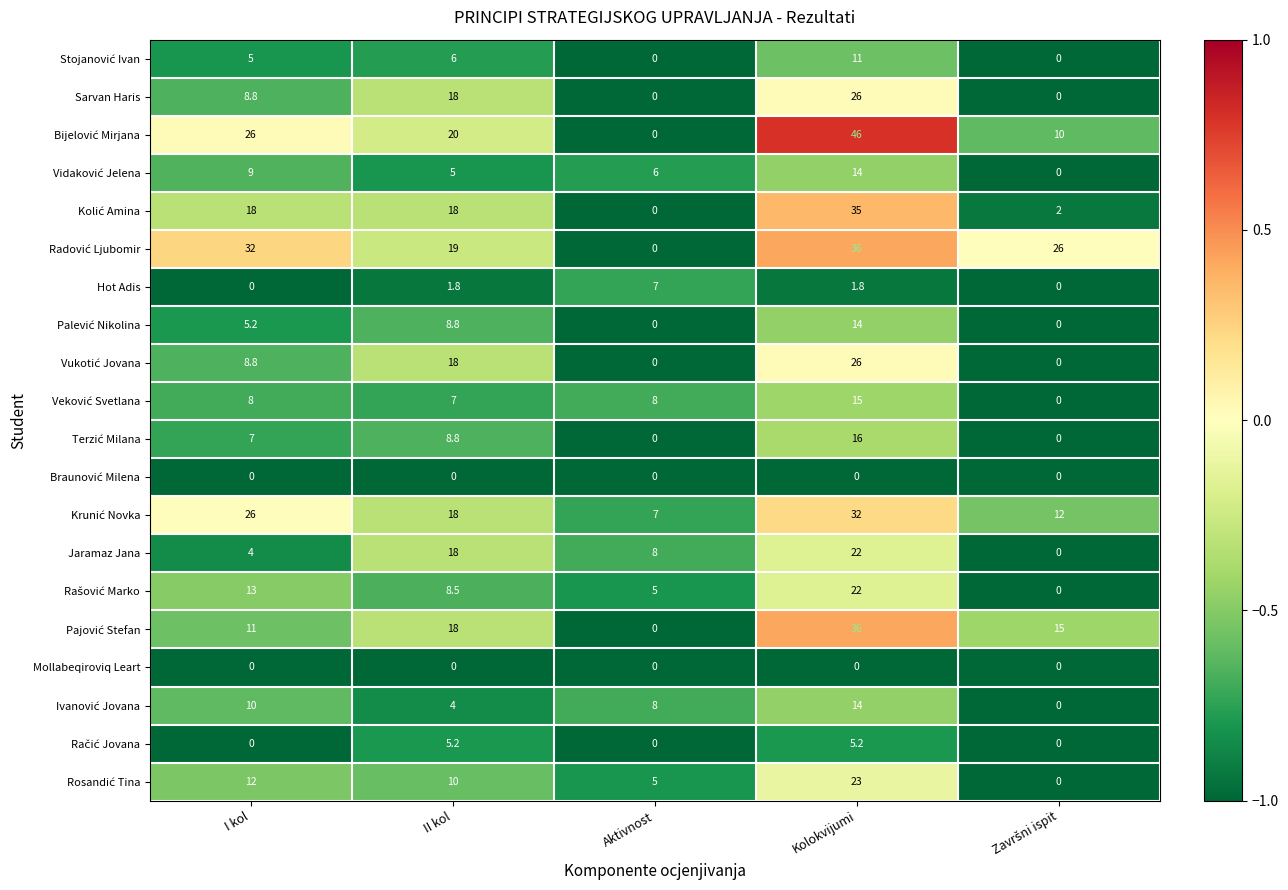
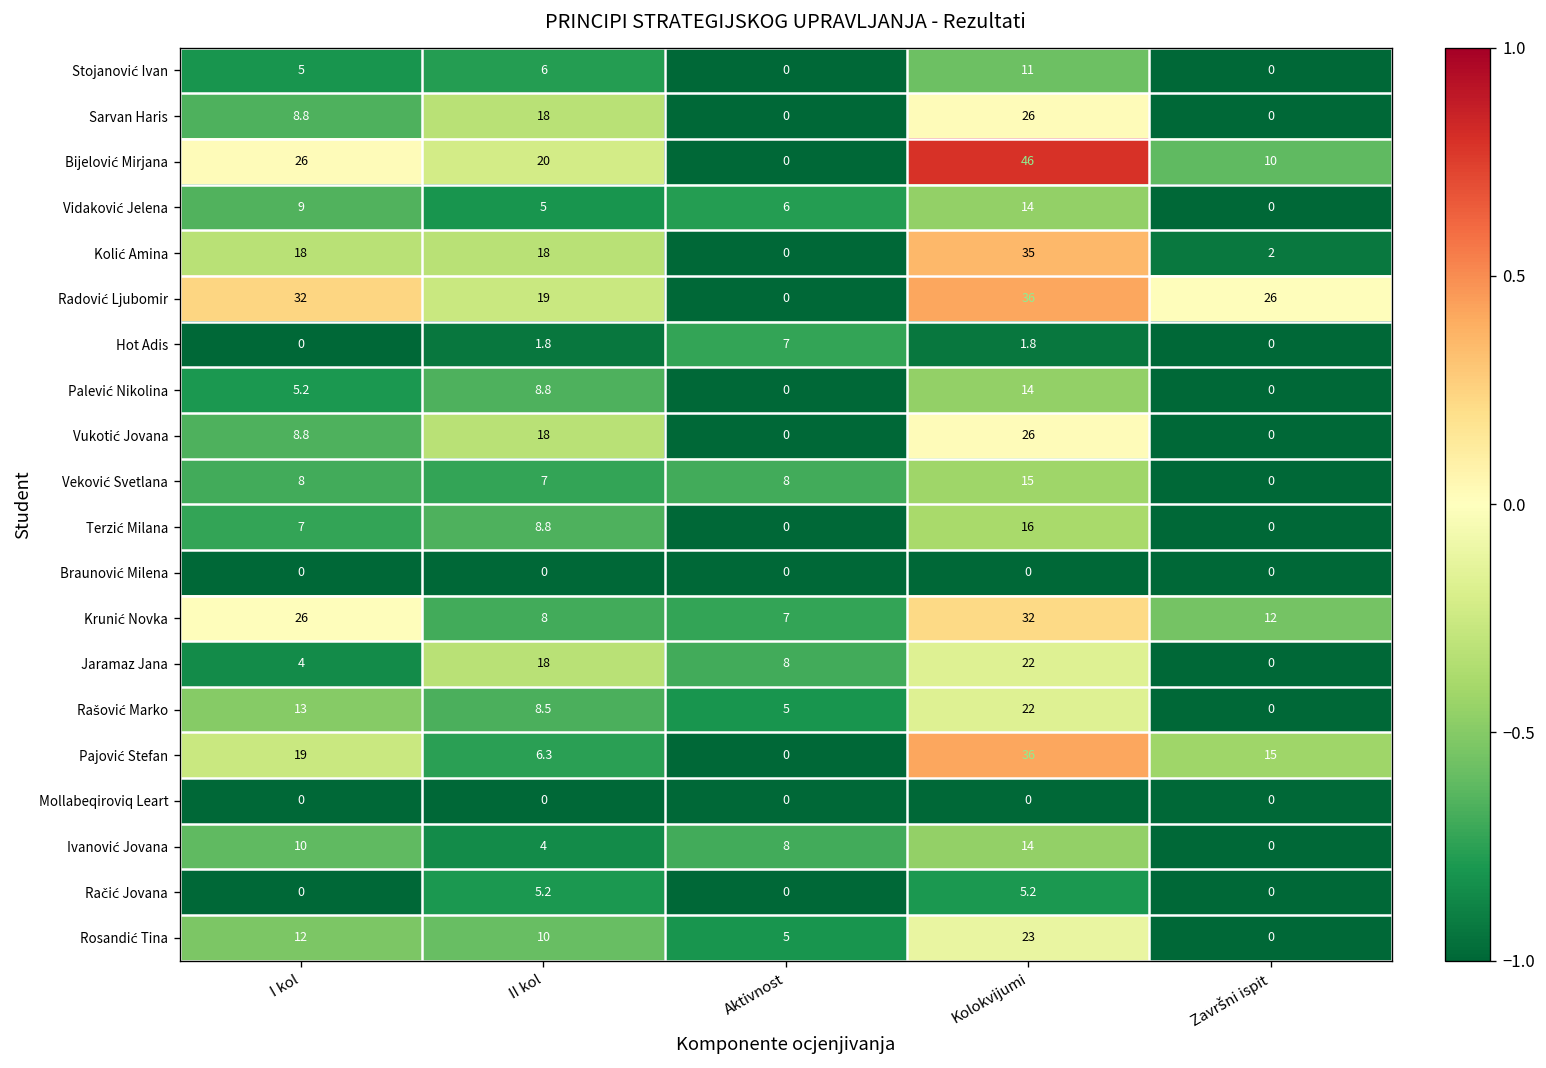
  {
    "Stojanović Ivan": {
      "I kol": 5,
      "II kol": 6,
      "Aktivnost": 0,
      "Kolokvijumi": 11,
      "Završni ispit": 0
    },
    "Sarvan Haris": {
      "I kol": 8.8,
      "II kol": 18,
      "Aktivnost": 0,
      "Kolokvijumi": 26,
      "Završni ispit": 0
    },
    "Bijelović Mirjana": {
      "I kol": 26,
      "II kol": 20,
      "Aktivnost": 0,
      "Kolokvijumi": 46,
      "Završni ispit": 10
    },
    "Vidaković Jelena": {
      "I kol": 9,
      "II kol": 5,
      "Aktivnost": 6,
      "Kolokvijumi": 14,
      "Završni ispit": 0
    },
    "Kolić Amina": {
      "I kol": 18,
      "II kol": 18,
      "Aktivnost": 0,
      "Kolokvijumi": 35,
      "Završni ispit": 2
    },
    "Radović Ljubomir": {
      "I kol": 32,
      "II kol": 19,
      "Aktivnost": 0,
      "Kolokvijumi": 36,
      "Završni ispit": 26
    },
    "Hot Adis": {
      "I kol": 0,
      "II kol": 1.8,
      "Aktivnost": 7,
      "Kolokvijumi": 1.8,
      "Završni ispit": 0
    },
    "Palević Nikolina": {
      "I kol": 5.2,
      "II kol": 8.8,
      "Aktivnost": 0,
      "Kolokvijumi": 14,
      "Završni ispit": 0
    },
    "Vukotić Jovana": {
      "I kol": 8.8,
      "II kol": 18,
      "Aktivnost": 0,
      "Kolokvijumi": 26,
      "Završni ispit": 0
    },
    "Veković Svetlana": {
      "I kol": 8,
      "II kol": 7,
      "Aktivnost": 8,
      "Kolokvijumi": 15,
      "Završni ispit": 0
    },
    "Terzić Milana": {
      "I kol": 7,
      "II kol": 8.8,
      "Aktivnost": 0,
      "Kolokvijumi": 16,
      "Završni ispit": 0
    },
    "Braunović Milena": {
      "I kol": 0,
      "II kol": 0,
      "Aktivnost": 0,
      "Kolokvijumi": 0,
      "Završni ispit": 0
    },
    "Krunić Novka": {
      "I kol": 26,
-     "II kol": 18,
+     "II kol": 8,
      "Aktivnost": 7,
      "Kolokvijumi": 32,
      "Završni ispit": 12
    },
    "Jaramaz Jana": {
      "I kol": 4,
      "II kol": 18,
      "Aktivnost": 8,
      "Kolokvijumi": 22,
      "Završni ispit": 0
    },
    "Rašović Marko": {
      "I kol": 13,
      "II kol": 8.5,
      "Aktivnost": 5,
      "Kolokvijumi": 22,
      "Završni ispit": 0
    },
    "Pajović Stefan": {
-     "I kol": 11,
-     "II kol": 18,
+     "I kol": 19,
+     "II kol": 6.3,
      "Aktivnost": 0,
      "Kolokvijumi": 36,
      "Završni ispit": 15
    },
    "Mollabeqiroviq Leart": {
      "I kol": 0,
      "II kol": 0,
      "Aktivnost": 0,
      "Kolokvijumi": 0,
      "Završni ispit": 0
    },
    "Ivanović Jovana": {
      "I kol": 10,
      "II kol": 4,
      "Aktivnost": 8,
      "Kolokvijumi": 14,
      "Završni ispit": 0
    },
    "Račić Jovana": {
      "I kol": 0,
      "II kol": 5.2,
      "Aktivnost": 0,
      "Kolokvijumi": 5.2,
      "Završni ispit": 0
    },
    "Rosandić Tina": {
      "I kol": 12,
      "II kol": 10,
      "Aktivnost": 5,
      "Kolokvijumi": 23,
      "Završni ispit": 0
    }
  }
